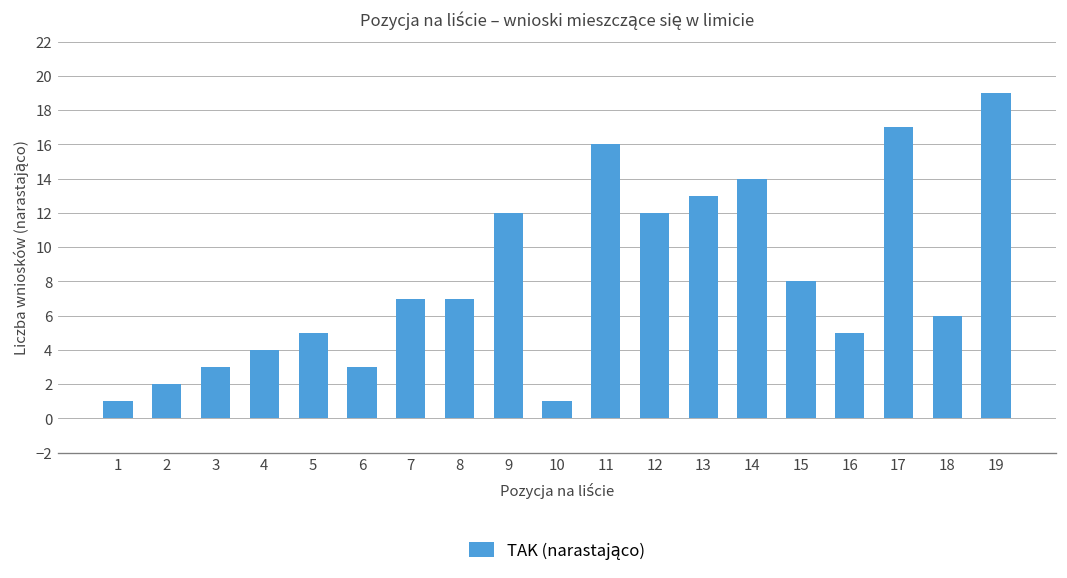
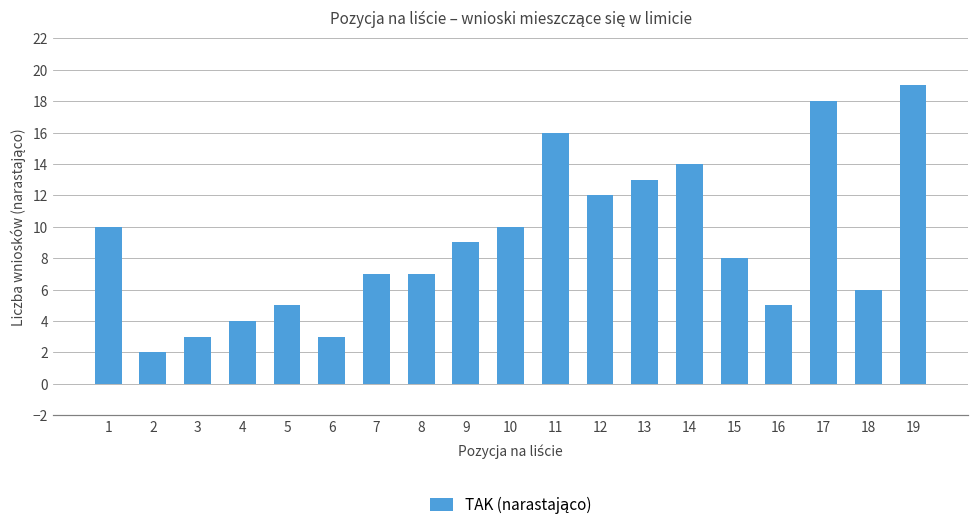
  {
-   "1": 1,
+   "1": 10,
    "2": 2,
    "3": 3,
    "4": 4,
    "5": 5,
    "6": 3,
    "7": 7,
    "8": 7,
-   "9": 12,
-   "10": 1,
+   "9": 9,
+   "10": 10,
    "11": 16,
    "12": 12,
    "13": 13,
    "14": 14,
    "15": 8,
    "16": 5,
-   "17": 17,
+   "17": 18,
    "18": 6,
    "19": 19
  }
